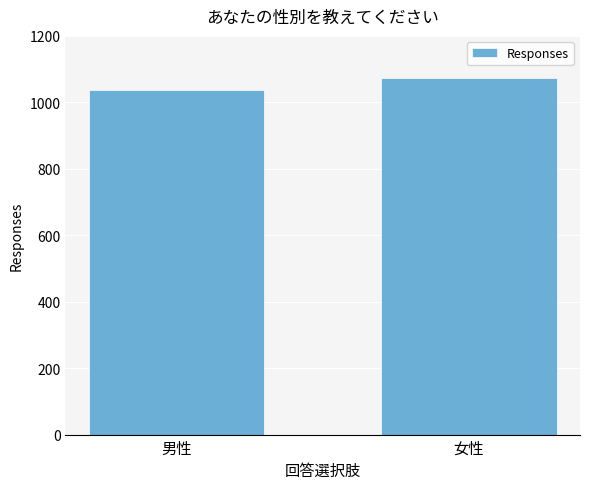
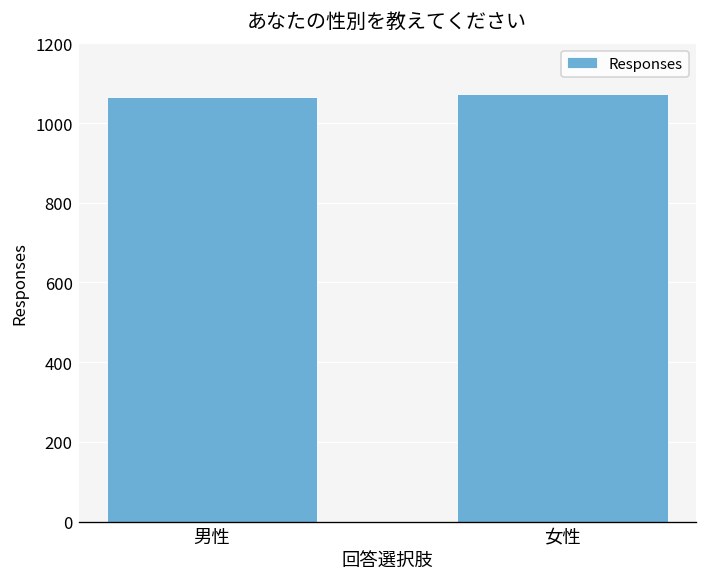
  {
-   "男性": 1040,
+   "男性": 1070,
    "女性": 1070
  }
